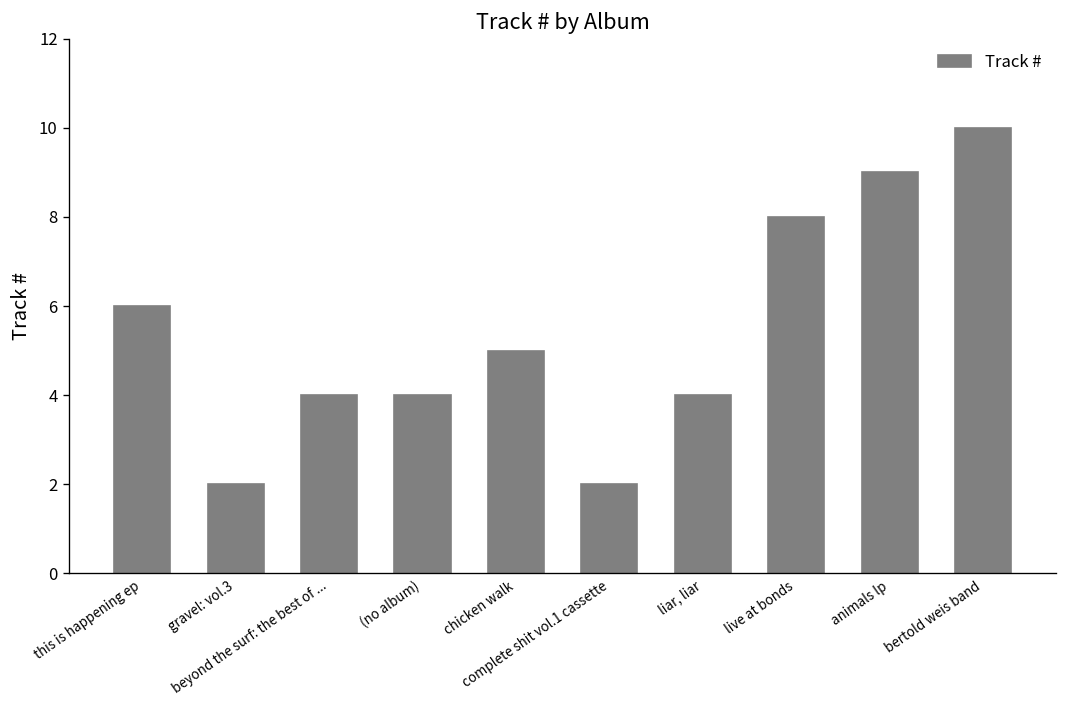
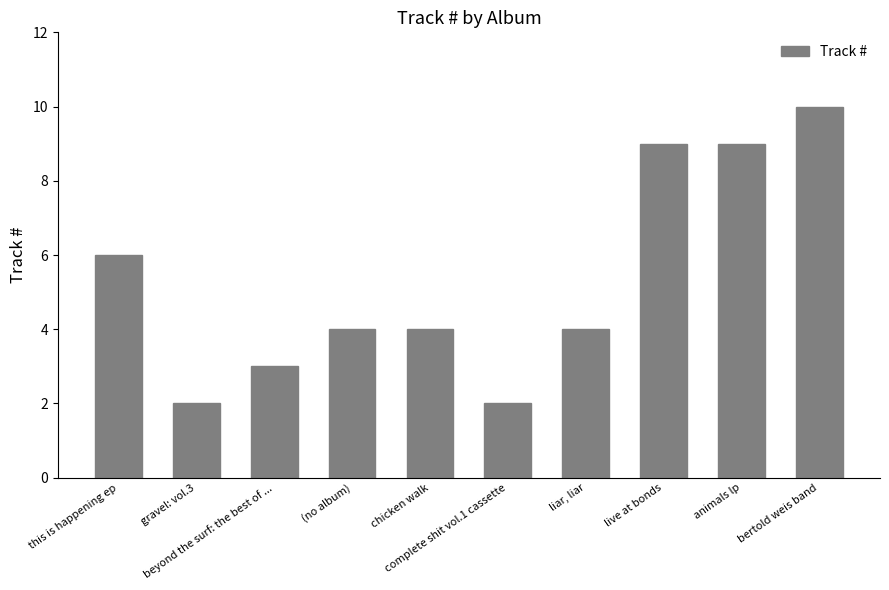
  {
    "this is happening ep": 6,
    "gravel: vol.3": 2,
-   "beyond the surf: the best of ...": 4,
+   "beyond the surf: the best of ...": 3,
    "(no album)": 4,
-   "chicken walk": 5,
+   "chicken walk": 4,
    "complete shit vol.1 cassette": 2,
    "liar, liar": 4,
-   "live at bonds": 8,
+   "live at bonds": 9,
    "animals lp": 9,
    "bertold weis band": 10
  }
